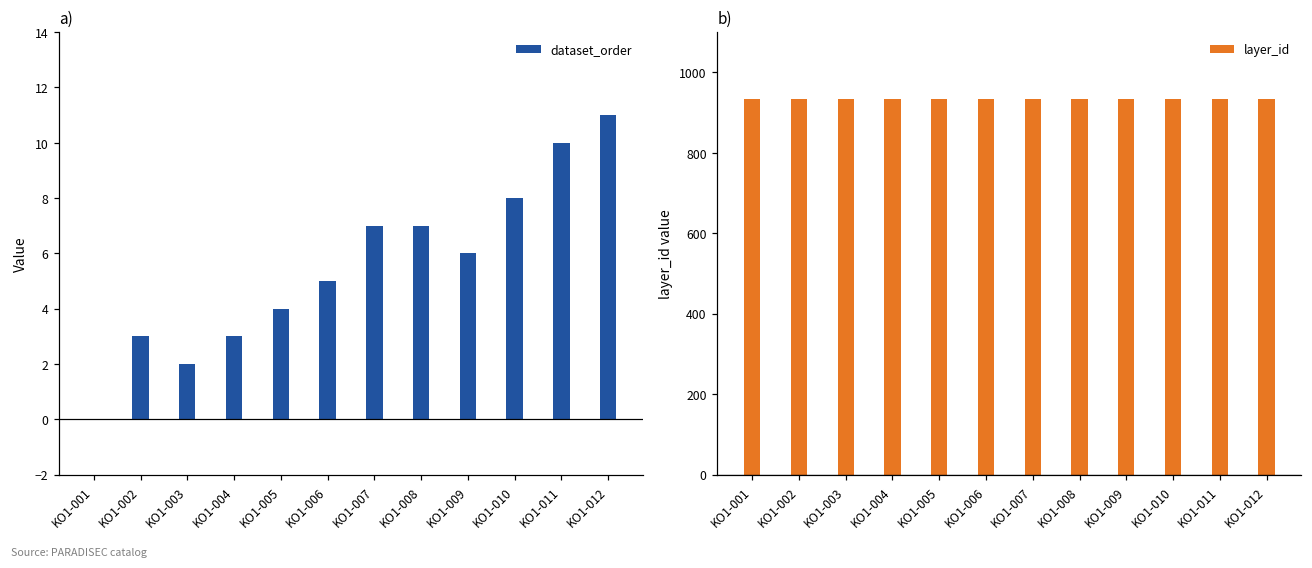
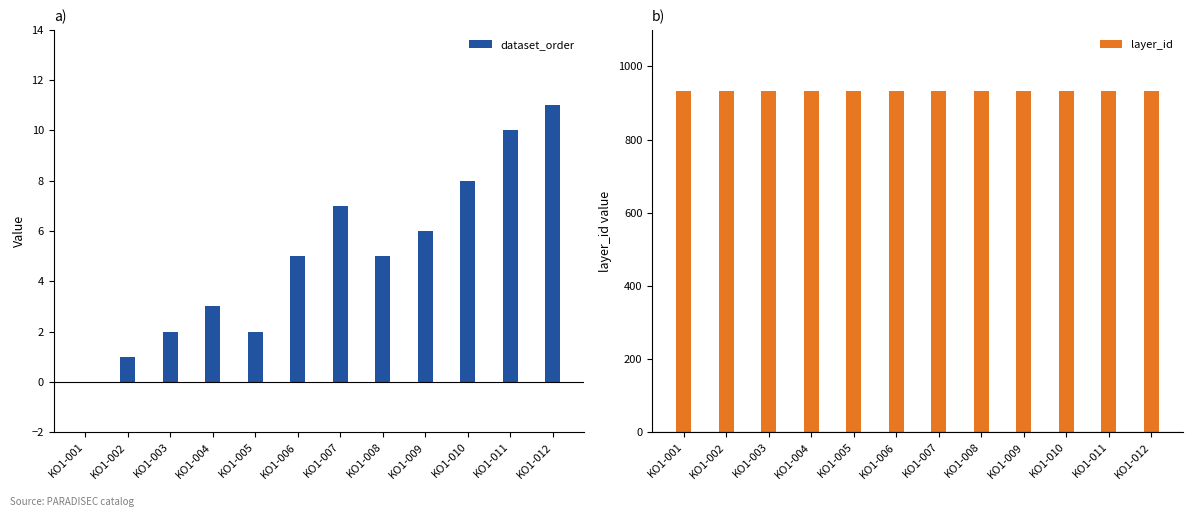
  {
    "a)": {
      "KO1-001": 0,
-     "KO1-002": 3,
+     "KO1-002": 1,
      "KO1-003": 2,
      "KO1-004": 3,
-     "KO1-005": 4,
+     "KO1-005": 2,
      "KO1-006": 5,
      "KO1-007": 7,
-     "KO1-008": 7,
+     "KO1-008": 5,
      "KO1-009": 6,
      "KO1-010": 8,
      "KO1-011": 10,
      "KO1-012": 11
    },
    "b)": {
      "KO1-001": 930,
      "KO1-002": 930,
      "KO1-003": 930,
      "KO1-004": 930,
      "KO1-005": 930,
      "KO1-006": 930,
      "KO1-007": 930,
      "KO1-008": 930,
      "KO1-009": 930,
      "KO1-010": 930,
      "KO1-011": 930,
      "KO1-012": 930
    }
  }
